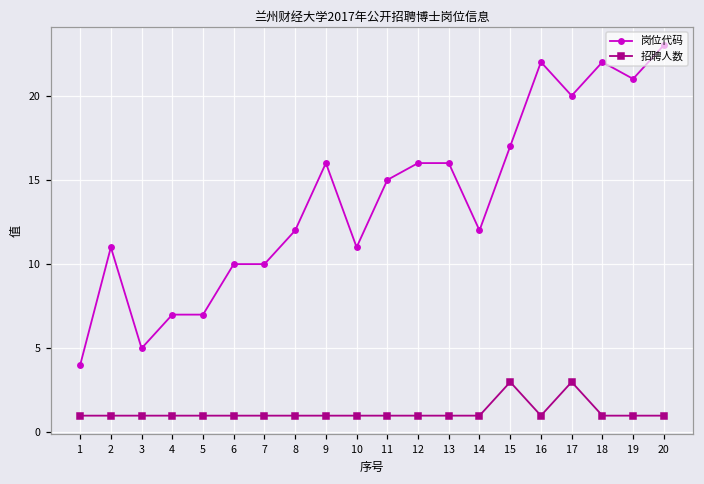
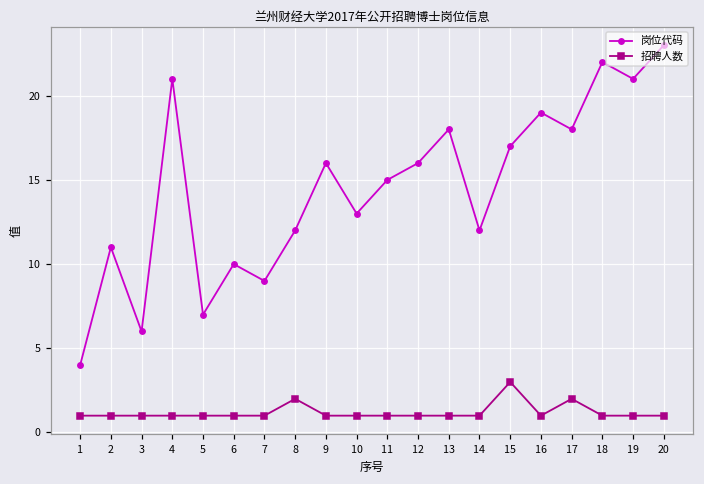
  {
    "岗位代码": {
      "1": 4.0,
      "2": 11.0,
-     "3": 5.0,
-     "4": 7.0,
+     "3": 6.0,
+     "4": 21.0,
      "5": 7.0,
      "6": 10.0,
-     "7": 10.0,
+     "7": 9.0,
      "8": 12.0,
      "9": 16.0,
-     "10": 11.0,
+     "10": 13.0,
      "11": 15.0,
      "12": 16.0,
-     "13": 16.0,
+     "13": 18.0,
      "14": 12.0,
      "15": 17.0,
-     "16": 22.0,
-     "17": 20.0,
+     "16": 19.0,
+     "17": 18.0,
      "18": 22.0,
      "19": 21.0
    },
    "招聘人数": {
      "1": 1,
      "2": 1,
      "3": 1,
      "4": 1,
      "5": 1,
      "6": 1,
      "7": 1,
-     "8": 1,
+     "8": 2,
      "9": 1,
      "10": 1,
      "11": 1,
      "12": 1,
      "13": 1,
      "14": 1,
      "15": 3,
      "16": 1,
-     "17": 3,
+     "17": 2,
      "18": 1,
      "19": 1,
      "20": 1
    }
  }
